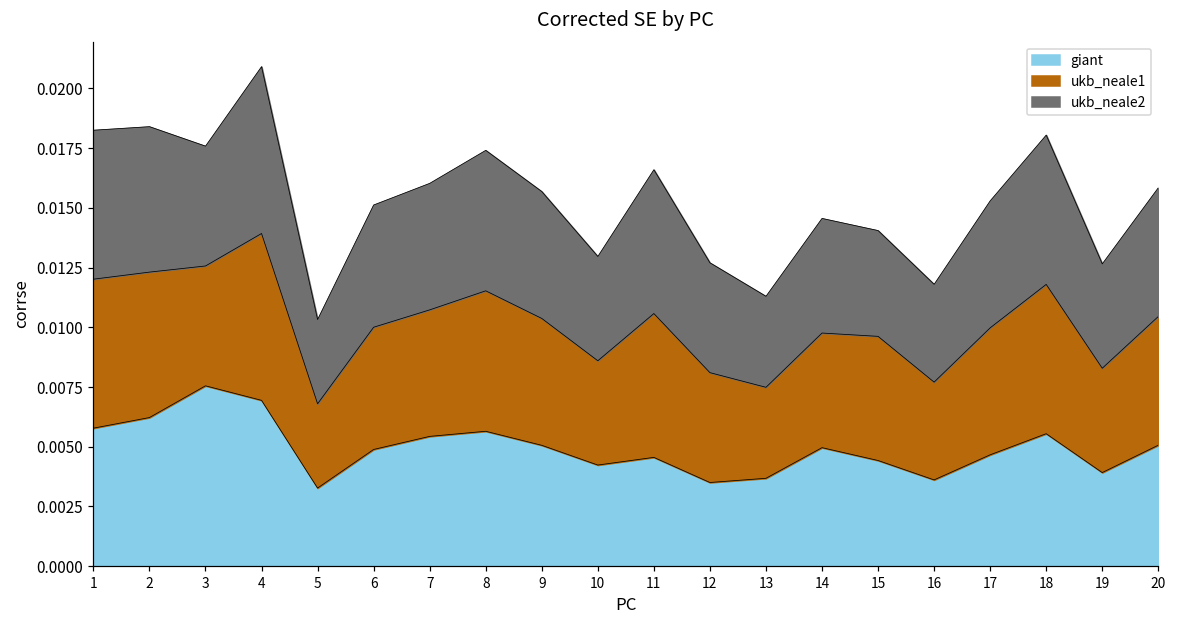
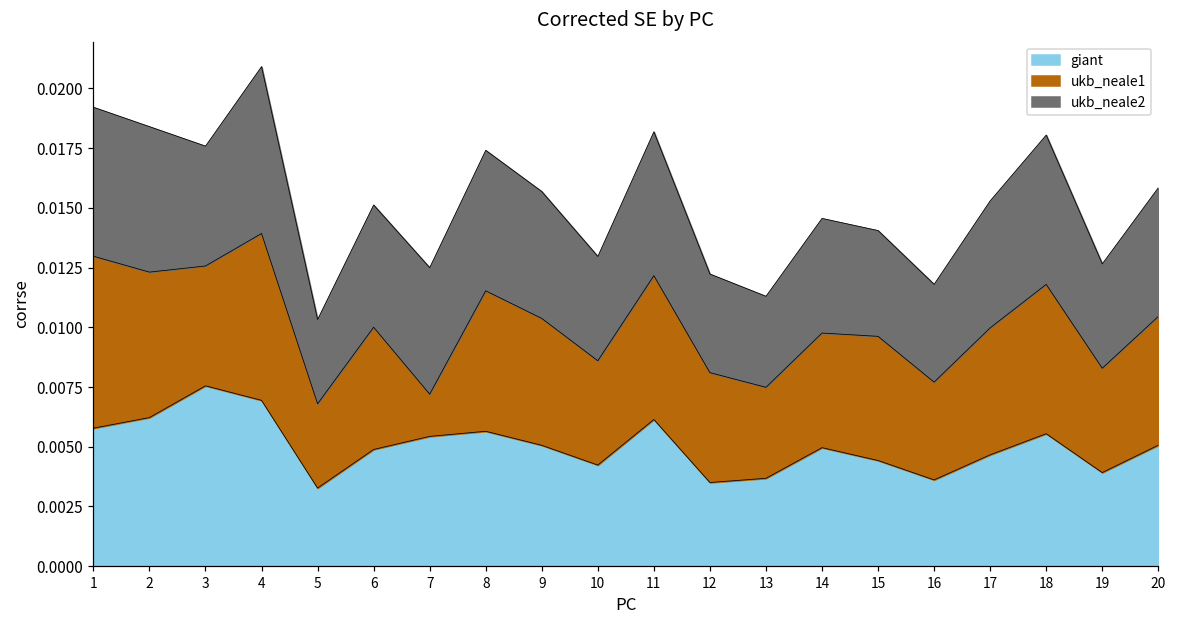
  {
    "giant": {
      "1": 0.0058,
      "2": 0.0062,
      "3": 0.0076,
      "4": 0.0069,
      "5": 0.0033,
      "6": 0.0049,
      "7": 0.0054,
      "8": 0.0056,
      "9": 0.0051,
      "10": 0.0042,
-     "11": 0.0046,
+     "11": 0.0061,
      "12": 0.0035,
      "13": 0.0037,
      "14": 0.0050,
      "15": 0.0044,
      "16": 0.0036,
      "17": 0.0047,
      "18": 0.0055,
      "19": 0.0039,
      "20": 0.0051
    },
    "ukb_neale1": {
-     "1": 0.0062,
+     "1": 0.0072,
      "2": 0.0123,
      "3": 0.0126,
      "4": 0.0139,
      "5": 0.0068,
      "6": 0.0100,
-     "7": 0.0053,
+     "7": 0.0018,
      "8": 0.0115,
      "9": 0.0104,
      "10": 0.0086,
      "12": 0.0081,
      "13": 0.0075,
      "14": 0.0098,
      "15": 0.0096,
      "16": 0.0077,
      "17": 0.0100,
      "18": 0.0118,
      "19": 0.0083,
      "20": 0.0105
    },
    "ukb_neale2": {
      "1": 0.0062,
      "2": 0.0061,
      "3": 0.0050,
      "4": 0.0070,
      "5": 0.0035,
      "6": 0.0051,
      "7": 0.0053,
      "8": 0.0059,
      "9": 0.0053,
      "10": 0.0044,
      "11": 0.0060,
-     "12": 0.0046,
+     "12": 0.0041,
      "13": 0.0038,
      "14": 0.0048,
      "15": 0.0044,
      "16": 0.0041,
      "17": 0.0053,
      "18": 0.0062,
      "19": 0.0044,
      "20": 0.0054
    }
  }
